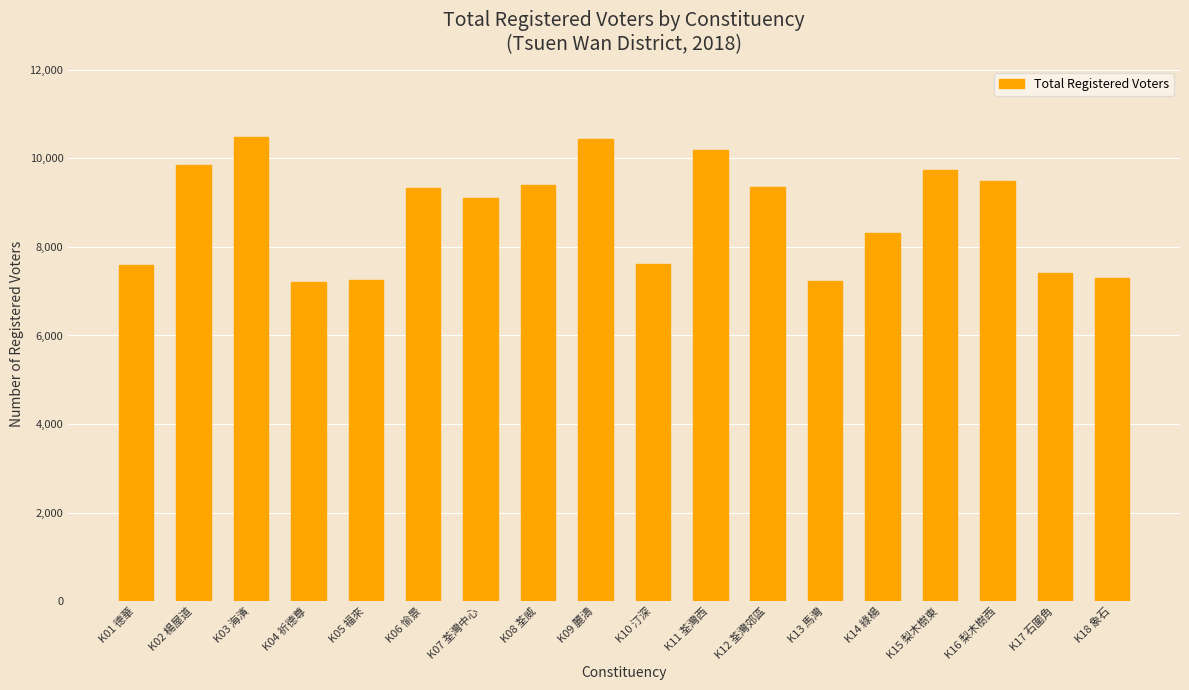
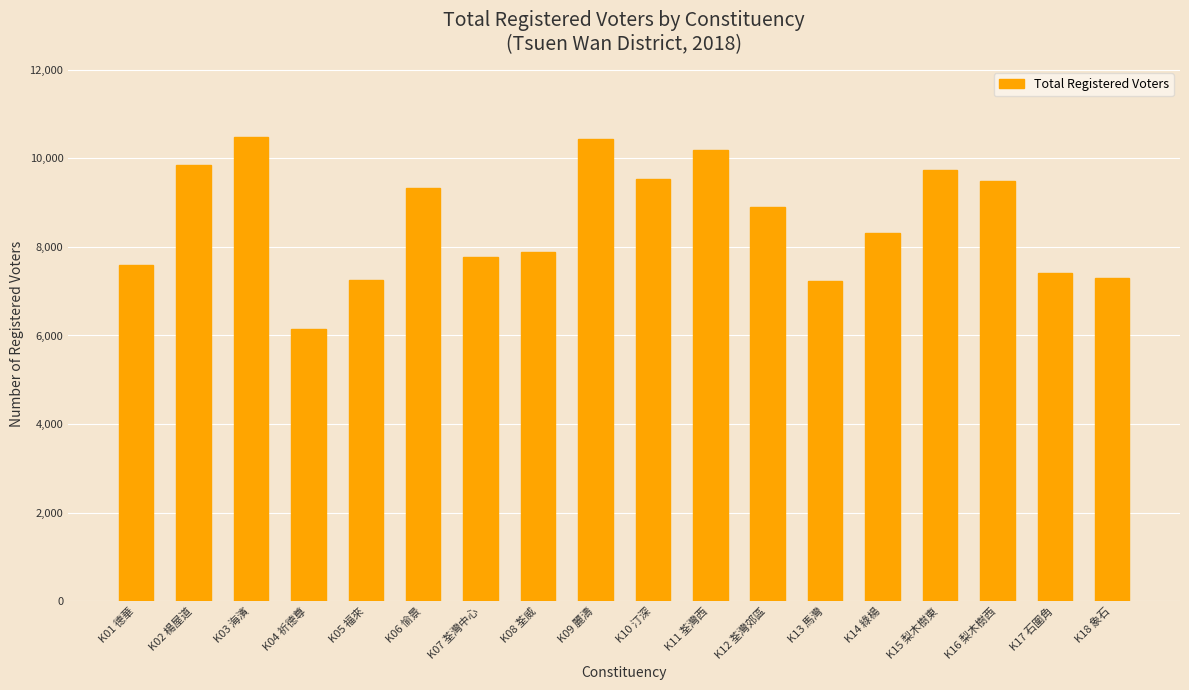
  {
    "K01 德華": "7,600",
    "K02 楊屋道": "9,800",
    "K03 海濱": "10,500",
-   "K04 祈德尊": "7,200",
+   "K04 祈德尊": "6,100",
    "K05 福來": "7,300",
    "K06 愉景": "9,300",
-   "K07 荃灣中心": "9,100",
-   "K08 荃威": "9,400",
+   "K07 荃灣中心": "7,800",
+   "K08 荃威": "7,900",
    "K09 麗濤": "10,400",
-   "K10 汀深": "7,600",
+   "K10 汀深": "9,500",
    "K11 荃灣西": "10,200",
-   "K12 荃灣郊區": "9,400",
+   "K12 荃灣郊區": "8,900",
    "K13 馬灣": "7,200",
    "K14 綠楊": "8,300",
    "K15 梨木樹東": "9,700",
    "K16 梨木樹西": "9,500",
    "K17 石圍角": "7,400",
    "K18 象石": "7,300"
  }
